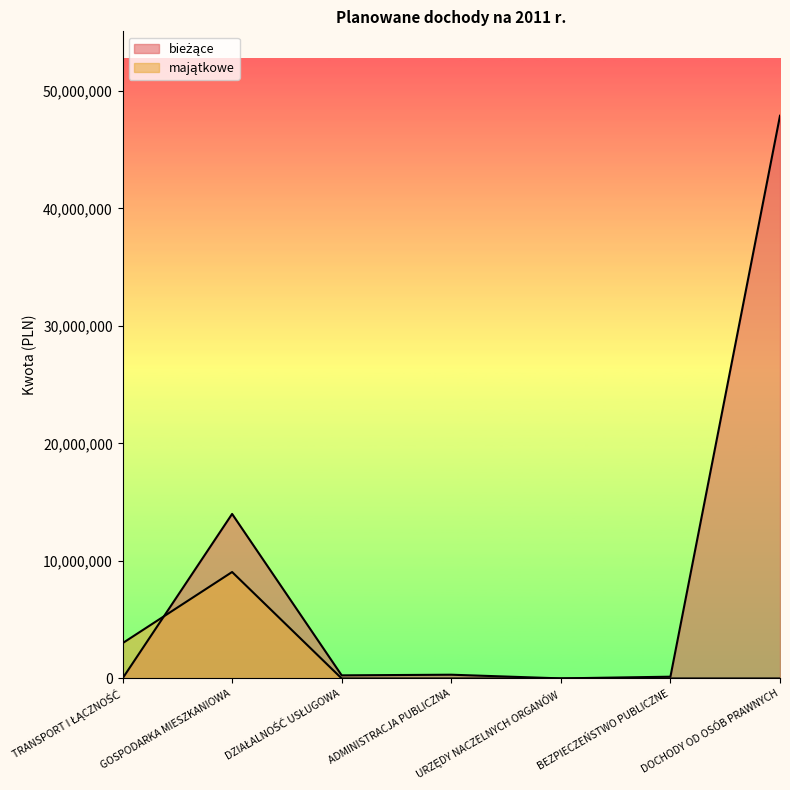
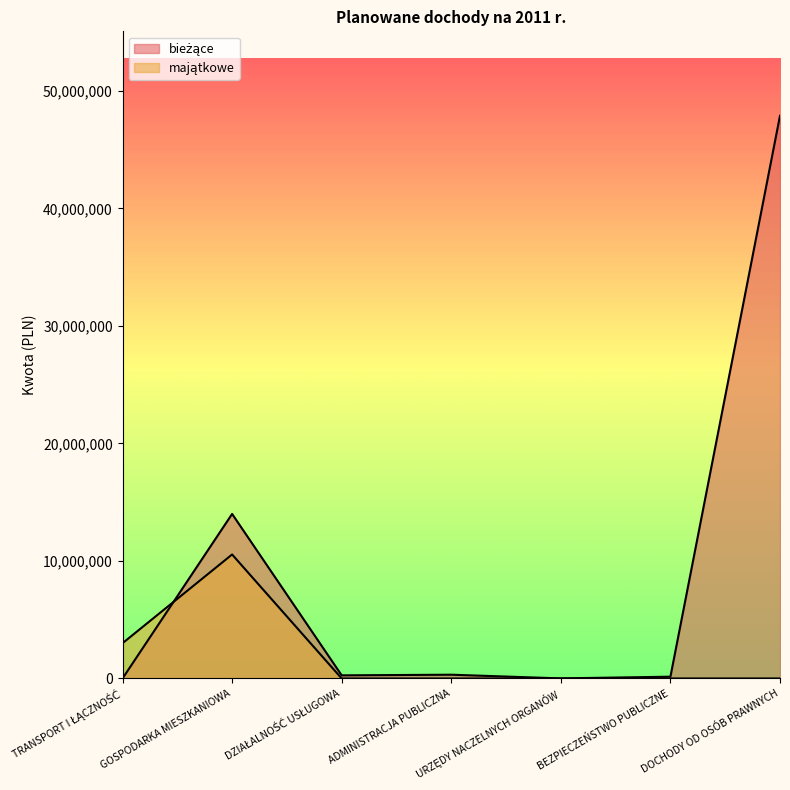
  {
    "bieżące": {
      "TRANSPORT I ŁĄCZNOŚĆ": "0",
      "GOSPODARKA MIESZKANIOWA": "14,000,000",
      "DZIAŁALNOŚĆ USŁUGOWA": "300,000",
      "ADMINISTRACJA PUBLICZNA": "300,000",
      "DOCHODY OD OSÓB PRAWNYCH": "47,900,000"
    },
    "majątkowe": {
      "TRANSPORT I ŁĄCZNOŚĆ": "3,000,000",
-     "GOSPODARKA MIESZKANIOWA": "9,100,000",
+     "GOSPODARKA MIESZKANIOWA": "10,600,000",
      "DZIAŁALNOŚĆ USŁUGOWA": "0",
      "ADMINISTRACJA PUBLICZNA": "0",
      "DOCHODY OD OSÓB PRAWNYCH": "0"
    }
  }
